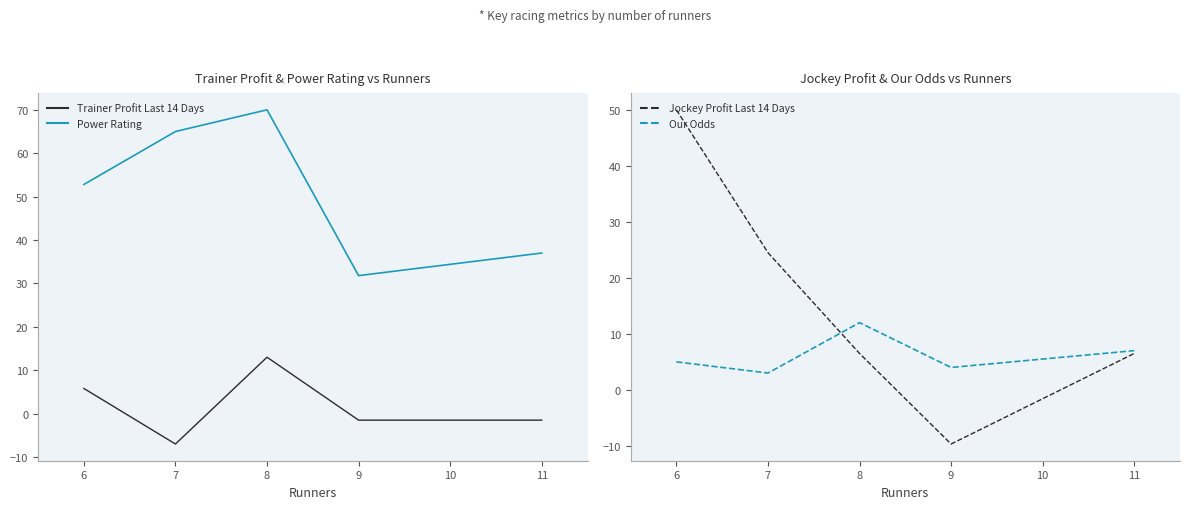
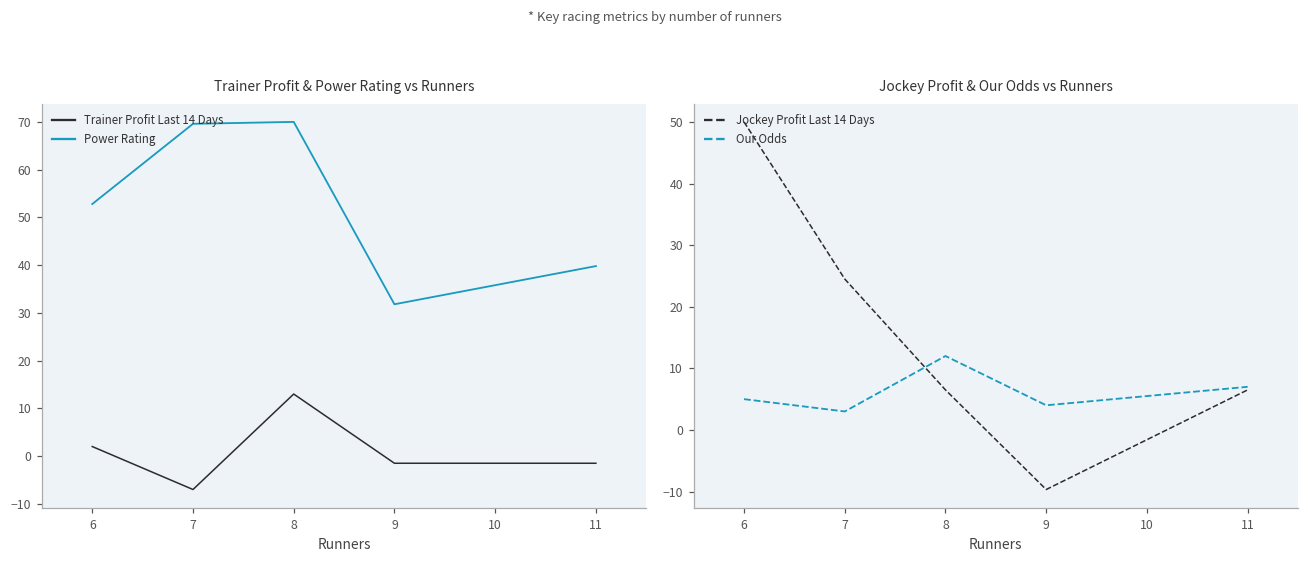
  {
    "Trainer Profit & Power Rating vs Runners": {
      "Trainer Profit Last 14 Days": {
-       "6": 6,
+       "6": 2,
        "7": -7,
        "8": 13,
        "9": -2,
        "11": -2
      },
      "Power Rating": {
        "6": 53,
-       "7": 65,
+       "7": 70,
        "8": 70,
        "9": 32,
-       "11": 37
+       "11": 40
      }
    },
    "Jockey Profit & Our Odds vs Runners": {
      "Jockey Profit Last 14 Days": {
        "6": 50,
        "7": 25,
        "8": 7,
        "9": -10,
        "11": 7
      },
      "Our Odds": {
        "6": 5,
        "7": 3,
        "8": 12,
        "9": 4,
        "11": 7
      }
    }
  }
